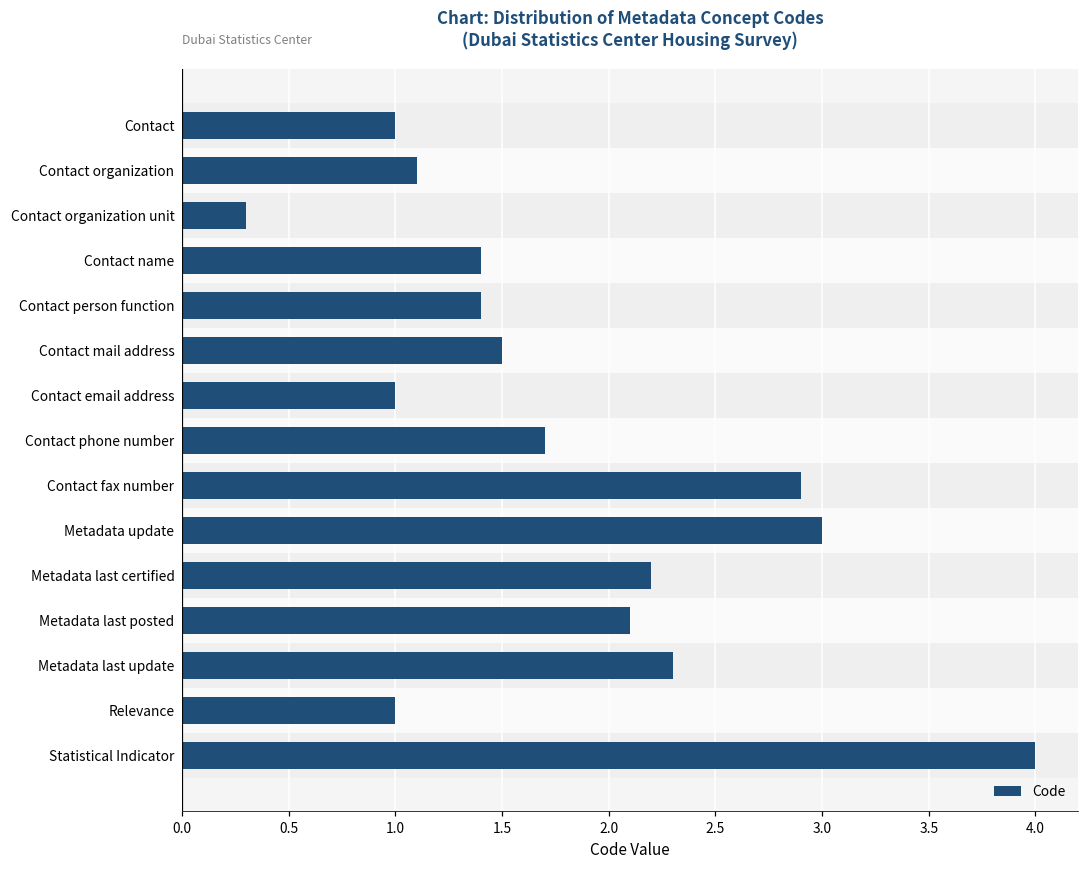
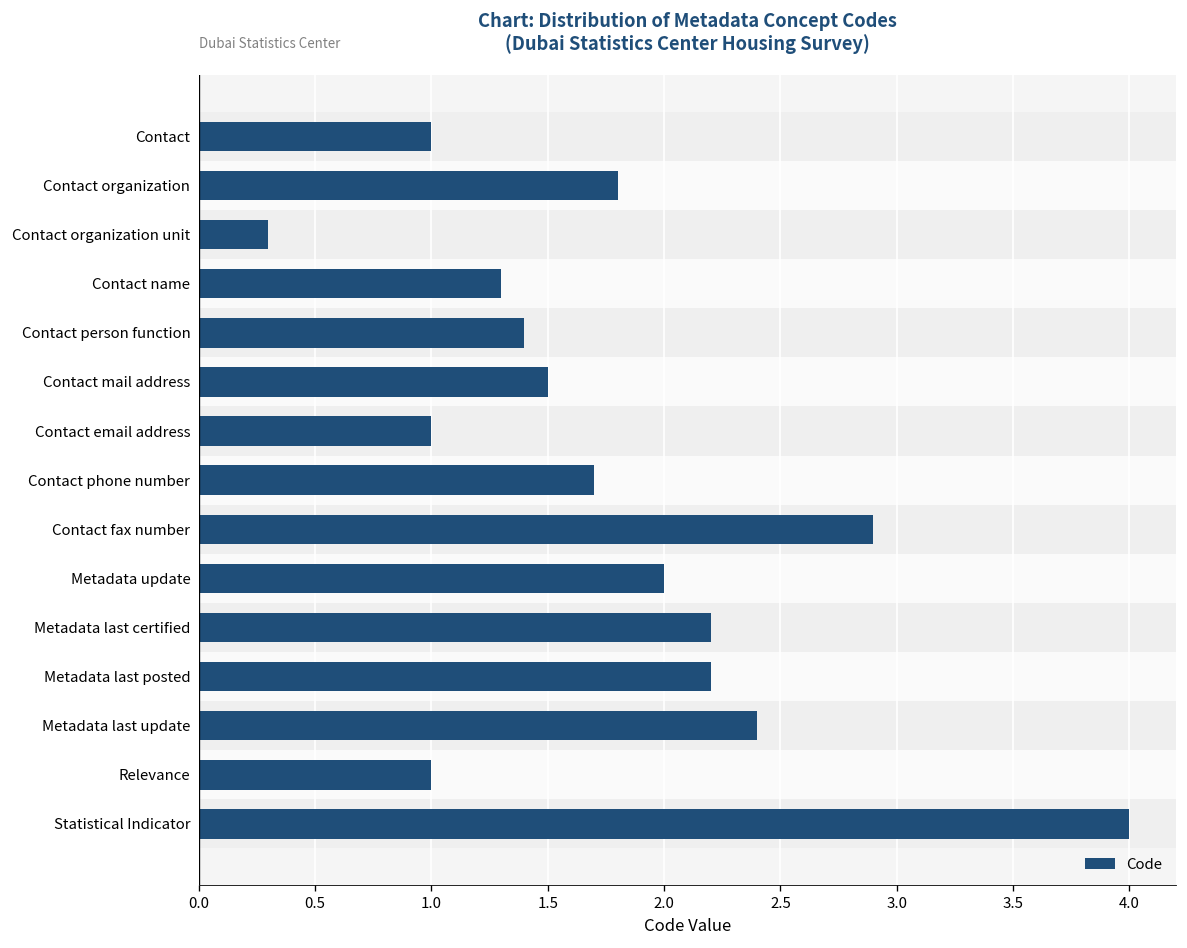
  {
    "Contact": 1.0,
-   "Contact organization": 1.1,
+   "Contact organization": 1.8,
    "Contact organization unit": 0.3,
-   "Contact name": 1.4,
+   "Contact name": 1.3,
    "Contact person function": 1.4,
    "Contact mail address": 1.5,
    "Contact email address": 1.0,
    "Contact phone number": 1.7,
    "Contact fax number": 2.9,
-   "Metadata update": 3,
+   "Metadata update": 2,
    "Metadata last certified": 2.2,
-   "Metadata last posted": 2.1,
-   "Metadata last update": 2.3,
+   "Metadata last posted": 2.2,
+   "Metadata last update": 2.4,
    "Relevance": 1.0,
    "Statistical Indicator": 4.0
  }
